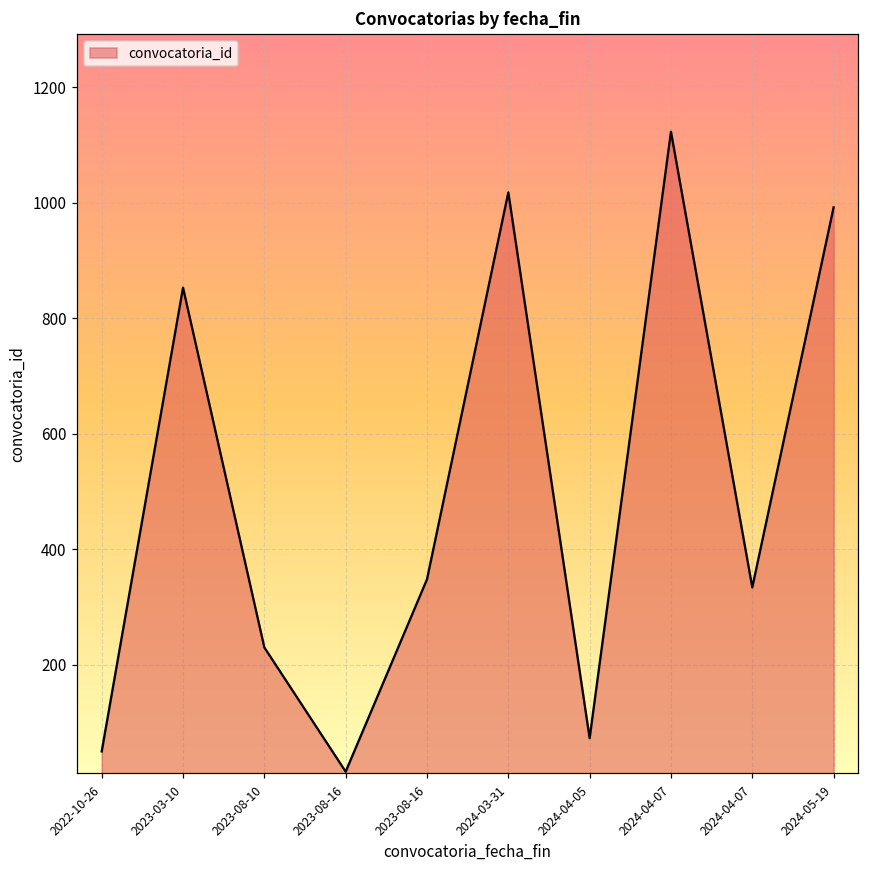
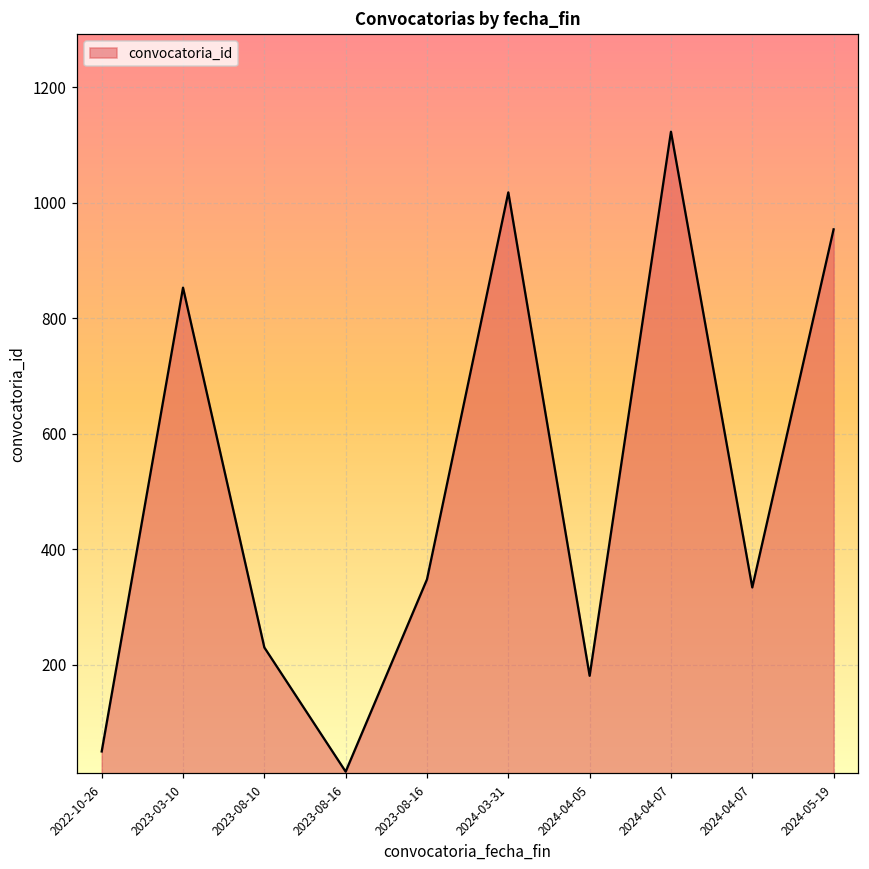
  {
    "2022-10-26": 50,
    "2023-03-10": 850,
    "2023-08-10": 230,
    "2024-03-31": 1020,
-   "2024-04-05": 70,
-   "2024-05-19": 990
+   "2024-04-05": 180,
+   "2024-05-19": 950
  }
